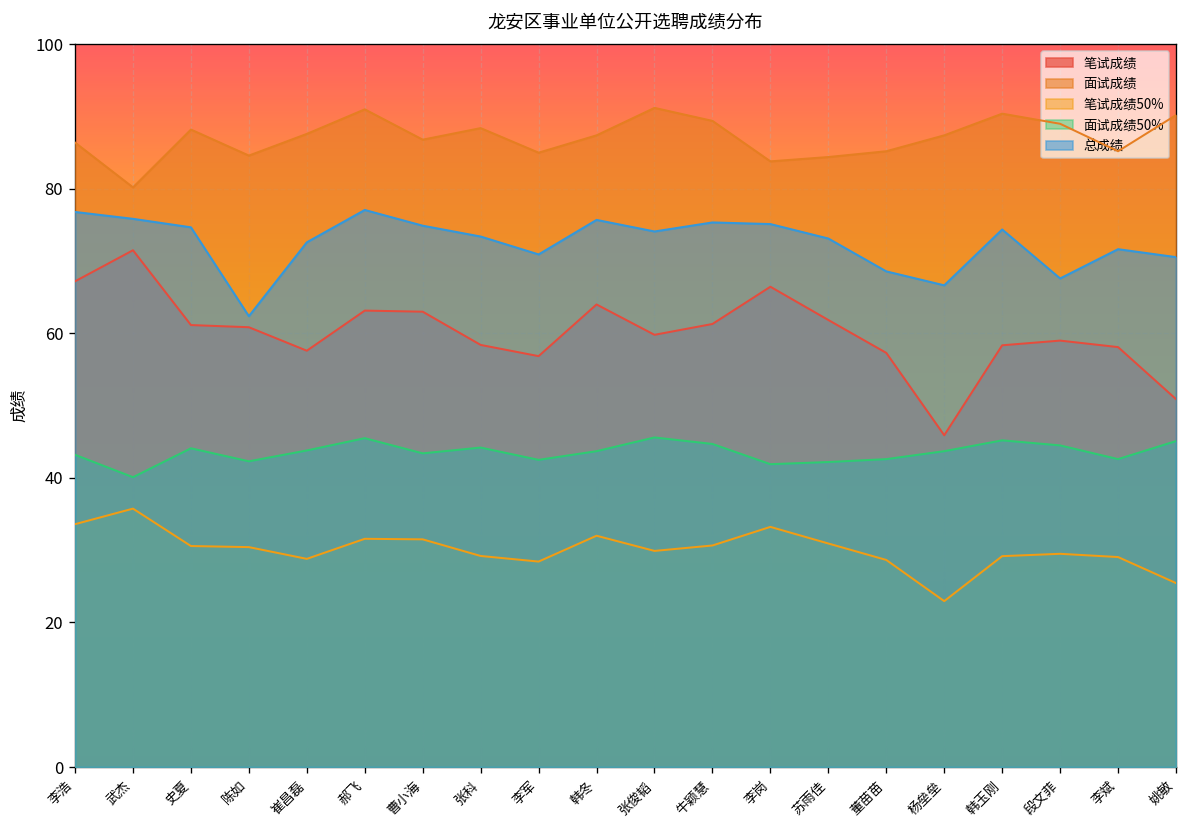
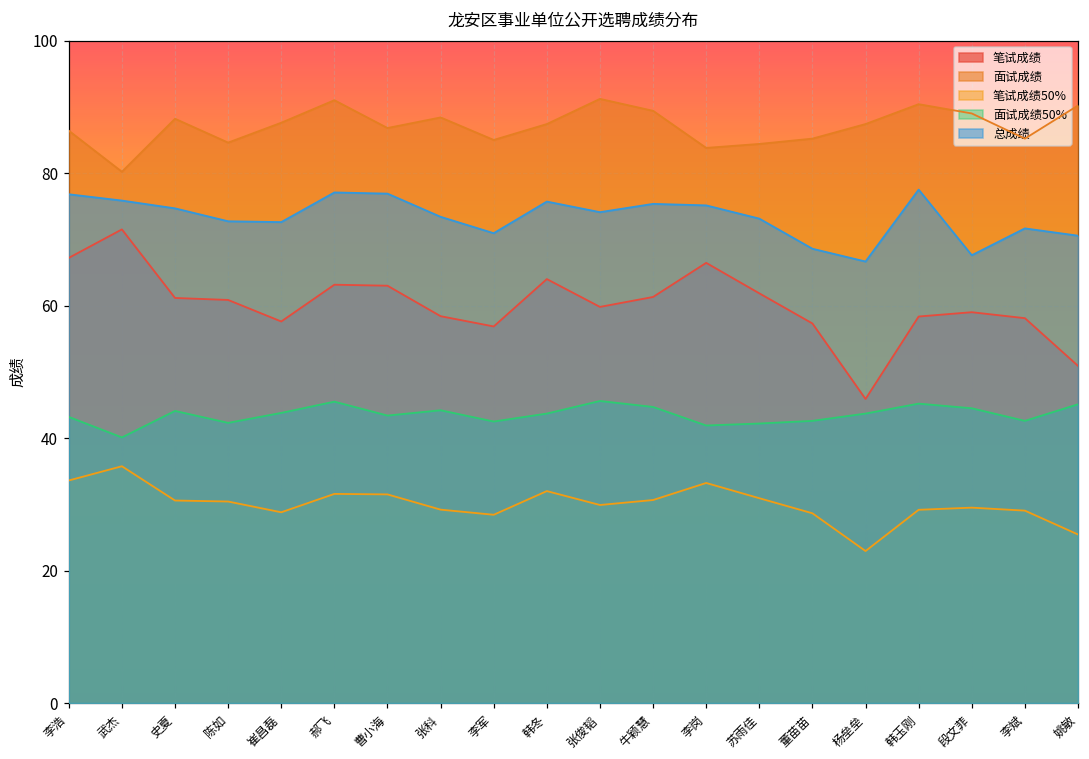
  {
    "面试成绩50%": {
      "李浩": 43,
      "武杰": 40,
      "史夏": 44,
      "陈如": 42,
      "崔昌磊": 44,
      "郝飞": 46,
      "曹小海": 43,
      "张科": 44,
      "李军": 43,
      "韩冬": 44,
      "张俊韬": 46,
      "牛颖慧": 45,
      "李岗": 42,
      "苏雨佳": 42,
      "董苗苗": 43,
      "杨垒垒": 44,
      "韩玉刚": 45,
      "段文菲": 45,
      "李斌": 43,
      "姚敏": 45
    },
    "总成绩": {
      "李浩": 77,
      "武杰": 76,
      "史夏": 75,
-     "陈如": 62,
+     "陈如": 73,
      "崔昌磊": 73,
      "郝飞": 77,
-     "曹小海": 75,
+     "曹小海": 77,
      "张科": 73,
      "李军": 71,
      "韩冬": 76,
      "张俊韬": 74,
      "牛颖慧": 75,
      "李岗": 75,
      "苏雨佳": 73,
      "董苗苗": 69,
      "杨垒垒": 67,
-     "韩玉刚": 74,
+     "韩玉刚": 78,
      "段文菲": 68,
      "李斌": 72,
      "姚敏": 71
    }
  }
